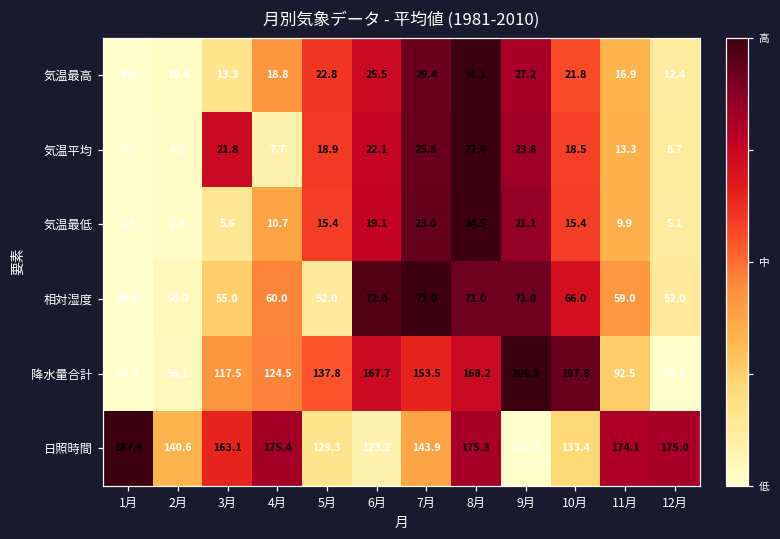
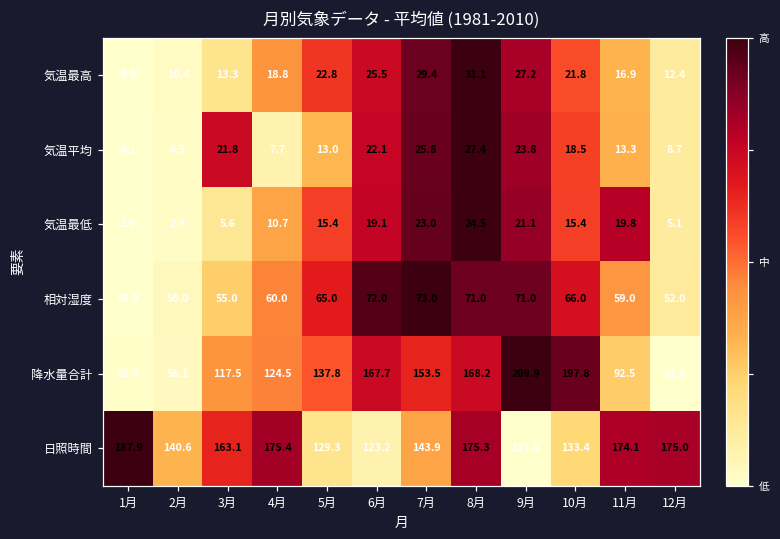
  {
    "気温最高": {
      "1月": 9.9,
      "2月": 10.4,
      "3月": 13.3,
      "4月": 18.8,
      "5月": 22.8,
      "6月": 25.5,
      "7月": 29.4,
      "8月": 31.1,
      "9月": 27.2,
      "10月": 21.8,
      "11月": 16.9,
      "12月": 12.4
    },
    "気温平均": {
      "1月": 6.1,
      "2月": 6.5,
      "3月": 21.8,
      "4月": 7.7,
-     "5月": 18.9,
+     "5月": 13.0,
      "6月": 22.1,
      "7月": 25.8,
      "8月": 27.4,
      "9月": 23.8,
      "10月": 18.5,
      "11月": 13.3,
      "12月": 8.7
    },
    "気温最低": {
      "1月": 2.5,
      "2月": 2.9,
      "3月": 5.6,
      "4月": 10.7,
      "5月": 15.4,
      "6月": 19.1,
      "7月": 23.0,
      "8月": 24.5,
      "9月": 21.1,
      "10月": 15.4,
-     "11月": 9.9,
+     "11月": 19.8,
      "12月": 5.1
    },
    "相対湿度": {
      "1月": 49.0,
      "2月": 50.0,
      "3月": 55.0,
      "4月": 60.0,
-     "5月": 52.0,
+     "5月": 65.0,
      "6月": 72.0,
      "7月": 73.0,
      "8月": 71.0,
      "9月": 71.0,
      "10月": 66.0,
      "11月": 59.0,
      "12月": 52.0
    },
    "降水量合計": {
      "1月": 52.3,
      "2月": 56.1,
      "3月": 117.5,
      "4月": 124.5,
      "5月": 137.8,
      "6月": 167.7,
      "7月": 153.5,
      "8月": 168.2,
      "9月": 209.9,
      "10月": 197.8,
      "11月": 92.5,
      "12月": 51.0
    },
    "日照時間": {
      "1月": 187.9,
      "2月": 140.6,
      "3月": 163.1,
      "4月": 175.4,
      "5月": 129.3,
      "6月": 123.2,
      "7月": 143.9,
      "8月": 175.3,
      "9月": 117.8,
      "10月": 133.4,
      "11月": 174.1,
      "12月": 175.0
    }
  }
